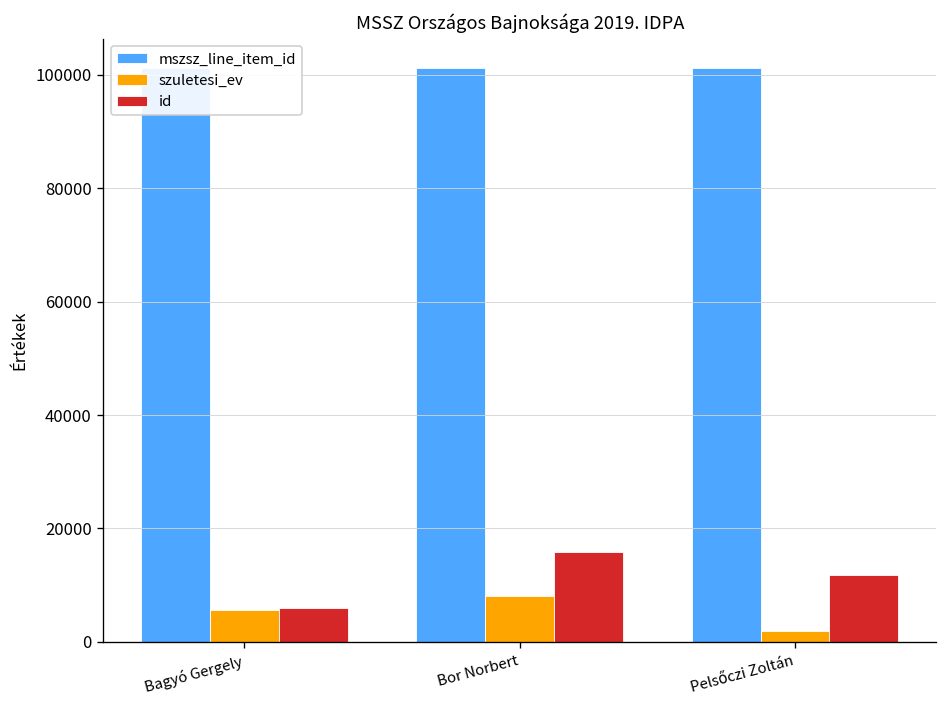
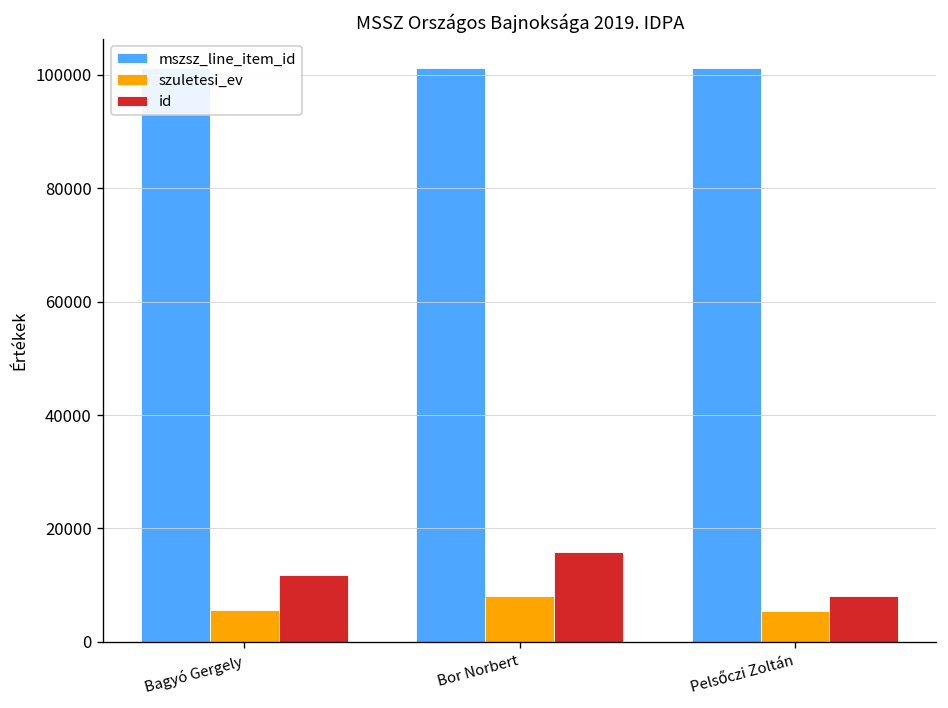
  {
    "mszsz_line_item_id": {
      "Bor Norbert": 101000,
      "Pelsőczi Zoltán": 101000
    },
    "szuletesi_ev": {
      "Bagyó Gergely": 6000,
      "Bor Norbert": 8000,
-     "Pelsőczi Zoltán": 2000
+     "Pelsőczi Zoltán": 6000
    },
    "id": {
-     "Bagyó Gergely": 6000,
+     "Bagyó Gergely": 12000,
      "Bor Norbert": 16000,
-     "Pelsőczi Zoltán": 12000
+     "Pelsőczi Zoltán": 8000
    }
  }
